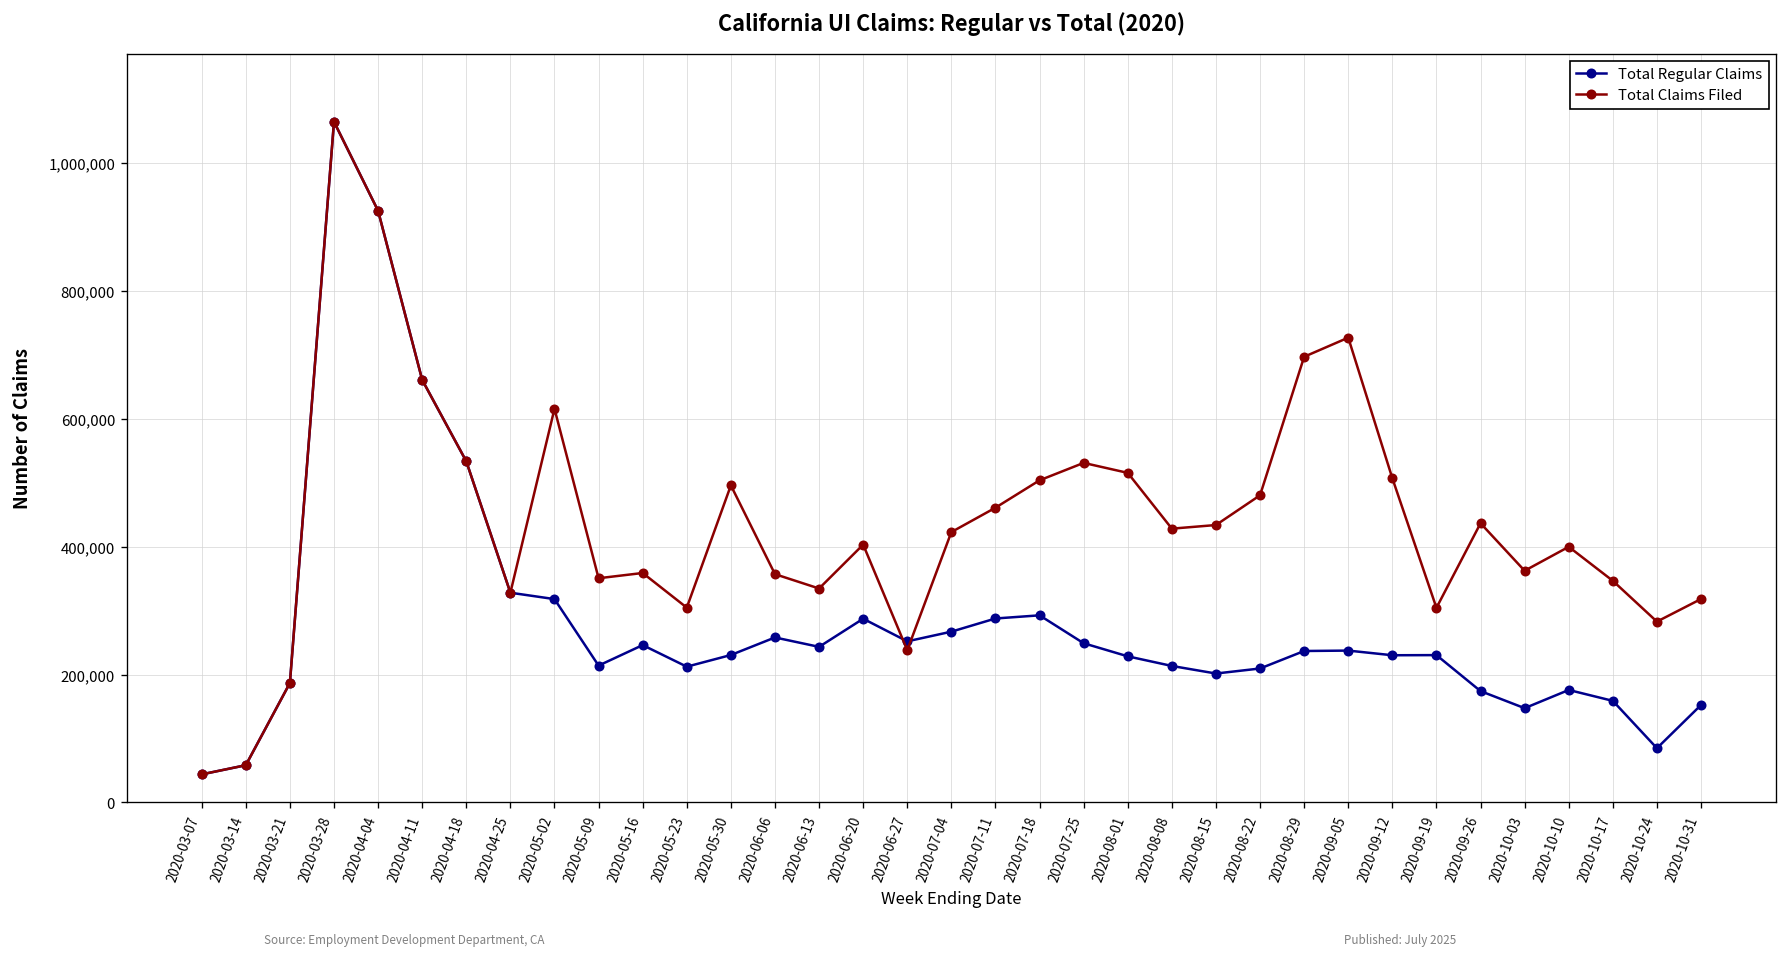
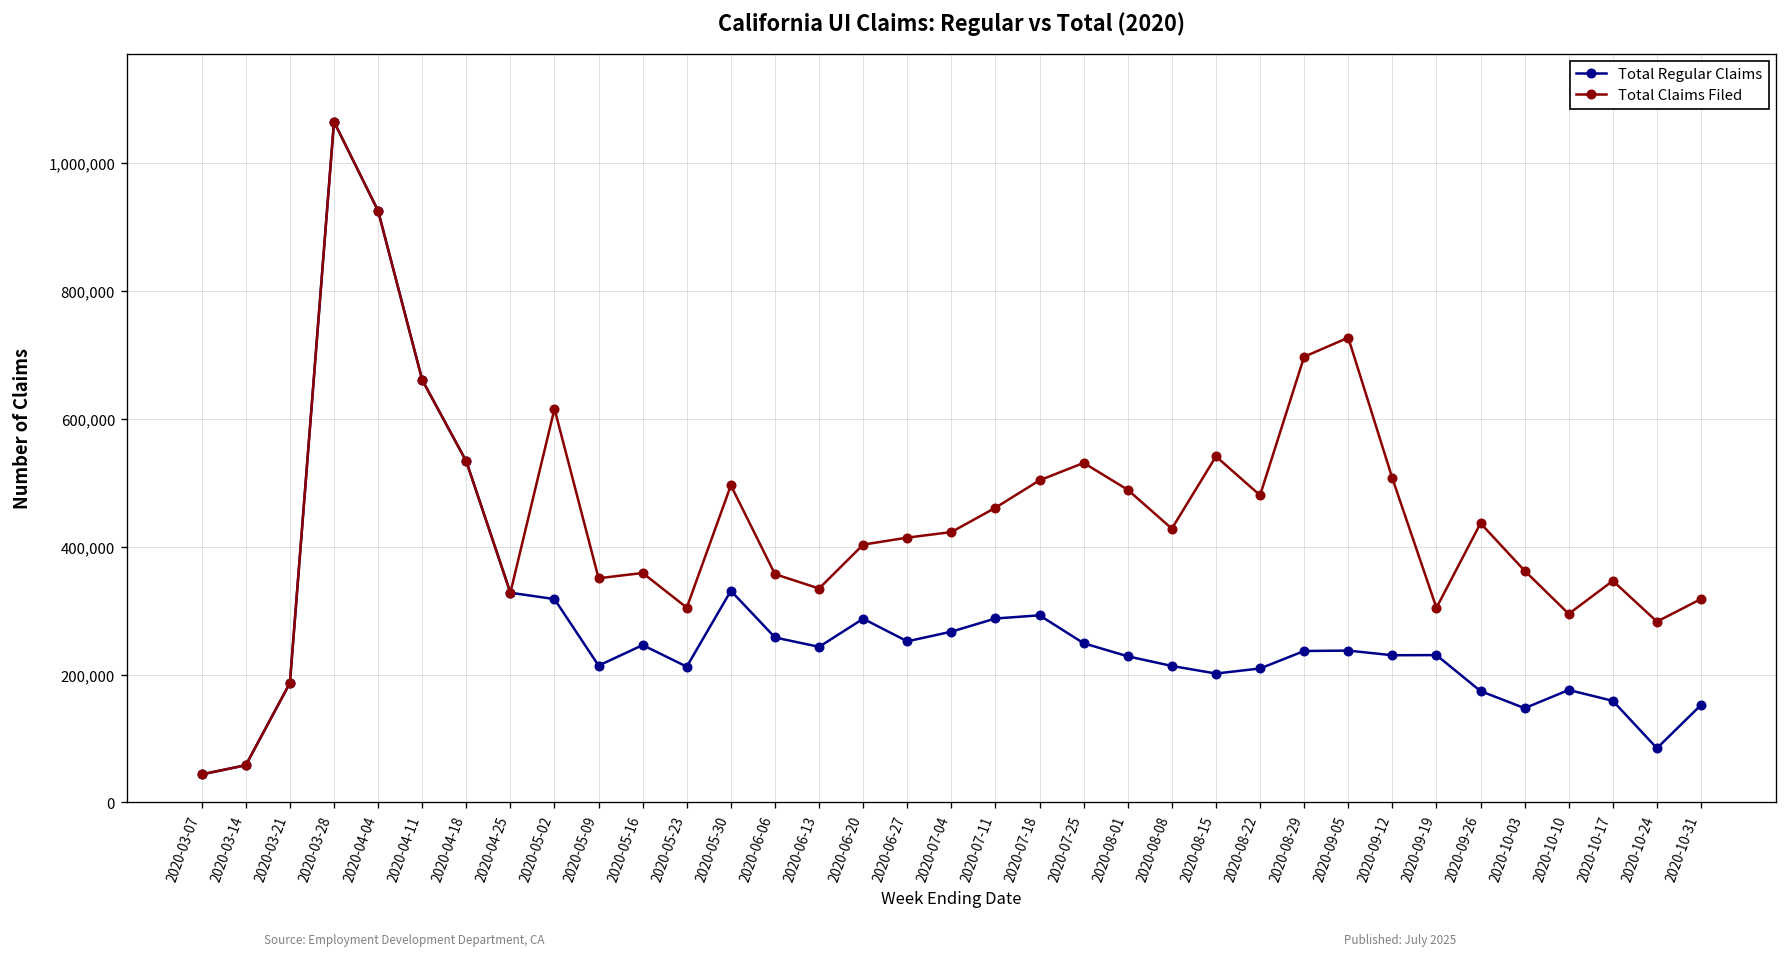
  {
    "Total Regular Claims": {
      "2020-05-02": "320,000",
      "2020-05-09": "210,000",
      "2020-05-16": "250,000",
      "2020-05-23": "210,000",
-     "2020-05-30": "230,000",
+     "2020-05-30": "330,000",
      "2020-06-06": "260,000",
      "2020-06-13": "240,000",
      "2020-06-20": "290,000",
      "2020-06-27": "250,000",
      "2020-07-04": "270,000",
      "2020-07-11": "290,000",
      "2020-07-18": "290,000",
      "2020-07-25": "250,000",
      "2020-08-01": "230,000",
      "2020-08-08": "210,000",
      "2020-08-15": "200,000",
      "2020-08-22": "210,000",
      "2020-08-29": "240,000",
      "2020-09-05": "240,000",
      "2020-09-12": "230,000",
      "2020-09-19": "230,000",
      "2020-09-26": "170,000",
      "2020-10-03": "150,000",
      "2020-10-10": "180,000",
      "2020-10-17": "160,000",
      "2020-10-24": "80,000",
      "2020-10-31": "150,000"
    },
    "Total Claims Filed": {
      "2020-05-02": "620,000",
      "2020-05-09": "350,000",
      "2020-05-16": "360,000",
      "2020-05-23": "300,000",
      "2020-05-30": "500,000",
      "2020-06-06": "360,000",
      "2020-06-13": "330,000",
      "2020-06-20": "400,000",
-     "2020-06-27": "240,000",
+     "2020-06-27": "410,000",
      "2020-07-04": "420,000",
      "2020-07-11": "460,000",
      "2020-07-18": "500,000",
      "2020-07-25": "530,000",
-     "2020-08-01": "520,000",
+     "2020-08-01": "490,000",
      "2020-08-08": "430,000",
-     "2020-08-15": "430,000",
+     "2020-08-15": "540,000",
      "2020-08-22": "480,000",
      "2020-08-29": "700,000",
      "2020-09-05": "730,000",
      "2020-09-12": "510,000",
      "2020-09-19": "300,000",
      "2020-09-26": "440,000",
      "2020-10-03": "360,000",
-     "2020-10-10": "400,000",
+     "2020-10-10": "290,000",
      "2020-10-17": "350,000",
      "2020-10-24": "280,000",
      "2020-10-31": "320,000"
    }
  }
